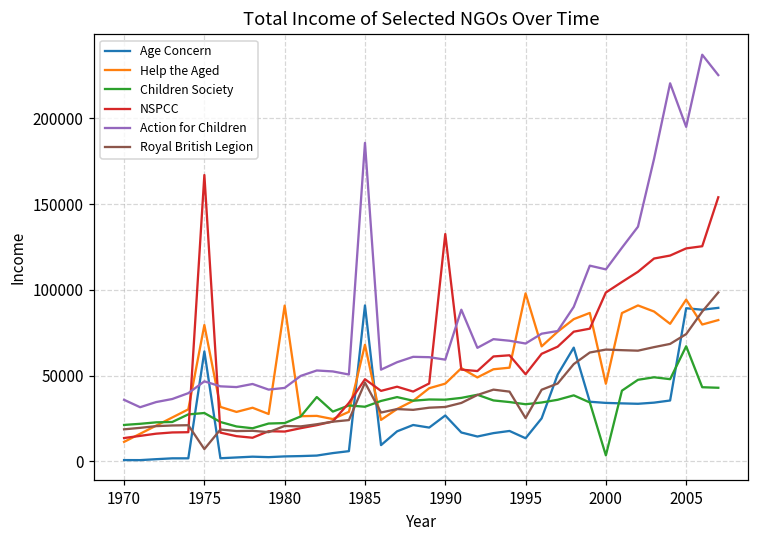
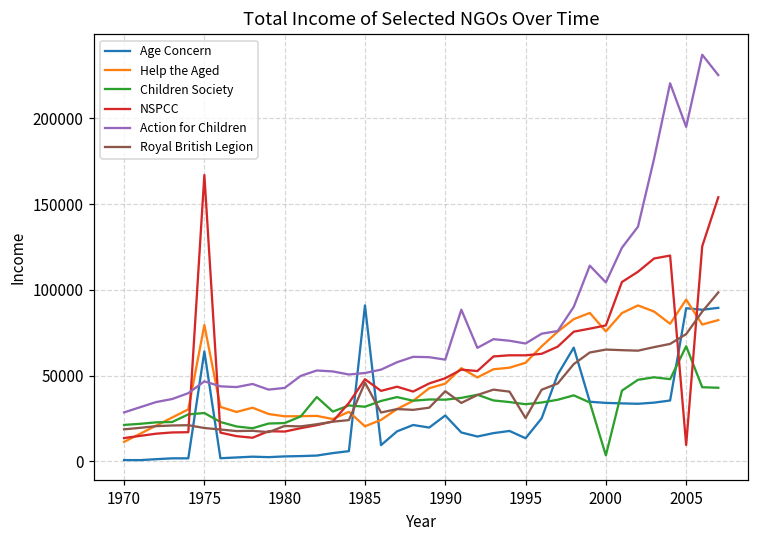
  {
    "Age Concern": {
      "1970": 1000,
      "1975": 64000,
      "1980": 3000,
      "1985": 91000,
      "1990": 27000,
      "1995": 13000,
      "2000": 34000,
      "2005": 89000
    },
    "Help the Aged": {
      "1970": 11000,
      "1975": 79000,
-     "1980": 91000,
-     "1985": 68000,
+     "1980": 26000,
+     "1985": 20000,
      "1990": 45000,
-     "1995": 98000,
-     "2000": 45000,
+     "1995": 57000,
+     "2000": 76000,
      "2005": 94000
    },
    "Children Society": {
      "1970": 21000,
      "1975": 28000,
      "1980": 22000,
      "1985": 32000,
      "1990": 36000,
      "1995": 33000,
      "2000": 3000,
      "2005": 67000
    },
    "NSPCC": {
      "1970": 14000,
      "1975": 167000,
      "1980": 17000,
      "1985": 48000,
-     "1990": 132000,
-     "1995": 51000,
-     "2000": 98000,
-     "2005": 124000
+     "1990": 48000,
+     "1995": 62000,
+     "2000": 79000,
+     "2005": 9000
    },
    "Action for Children": {
-     "1970": 36000,
+     "1970": 28000,
      "1975": 47000,
      "1980": 43000,
-     "1985": 186000,
+     "1985": 51000,
      "1990": 59000,
      "1995": 69000,
-     "2000": 112000,
+     "2000": 104000,
      "2005": 195000
    },
    "Royal British Legion": {
      "1970": 19000,
-     "1975": 7000,
+     "1975": 19000,
      "1980": 21000,
      "1985": 46000,
-     "1990": 32000,
+     "1990": 41000,
      "1995": 25000,
      "2000": 65000,
      "2005": 74000
    }
  }
